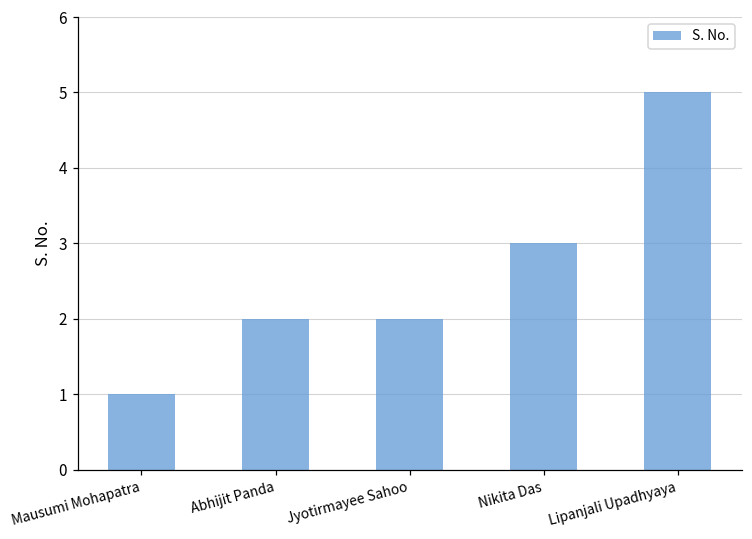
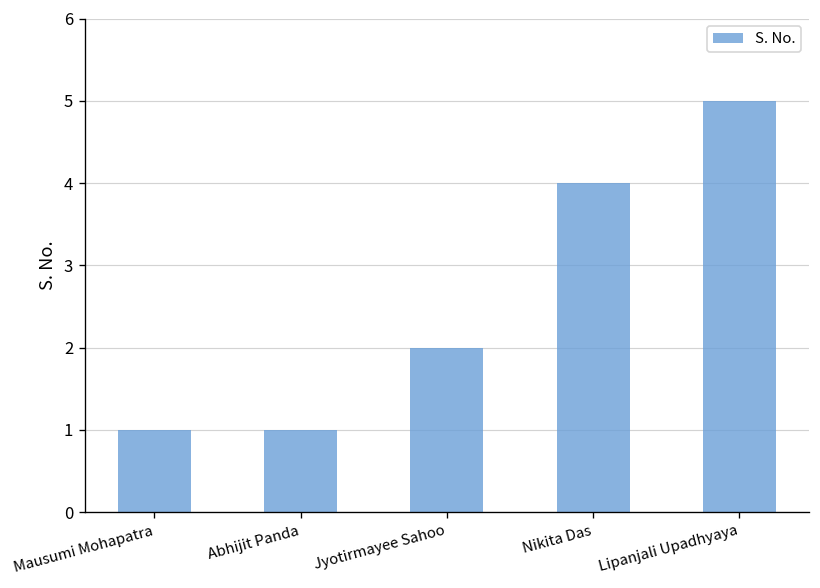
  {
    "Mausumi Mohapatra": 1,
-   "Abhijit Panda": 2,
+   "Abhijit Panda": 1,
    "Jyotirmayee Sahoo": 2,
-   "Nikita Das": 3,
+   "Nikita Das": 4,
    "Lipanjali Upadhyaya": 5
  }
